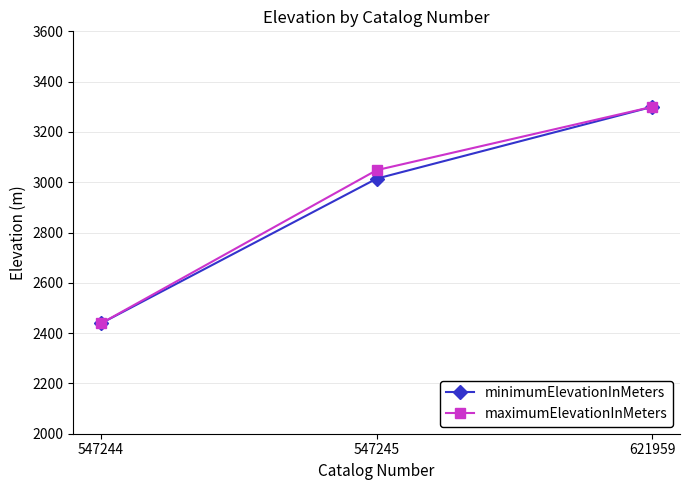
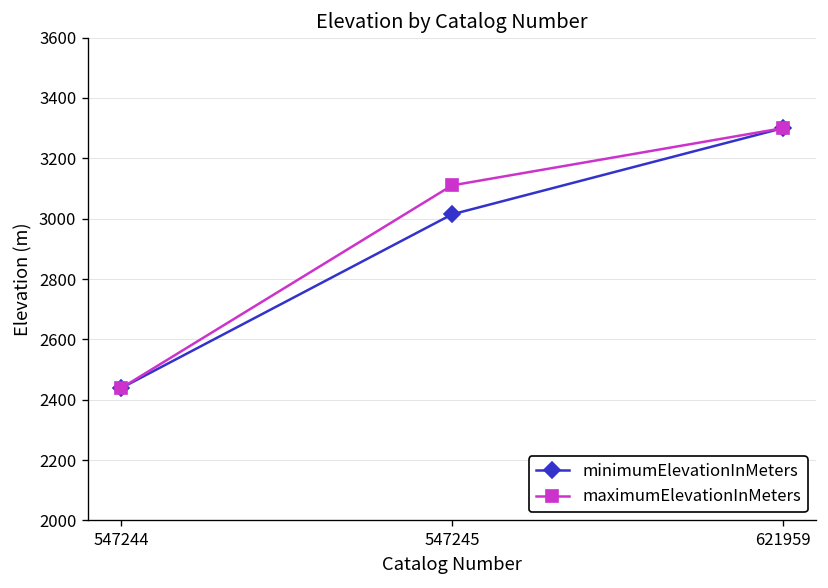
  {
    "minimumElevationInMeters": {
      "547245": 3010
    },
    "maximumElevationInMeters": {
-     "547245": 3050
+     "547245": 3110
    }
  }
